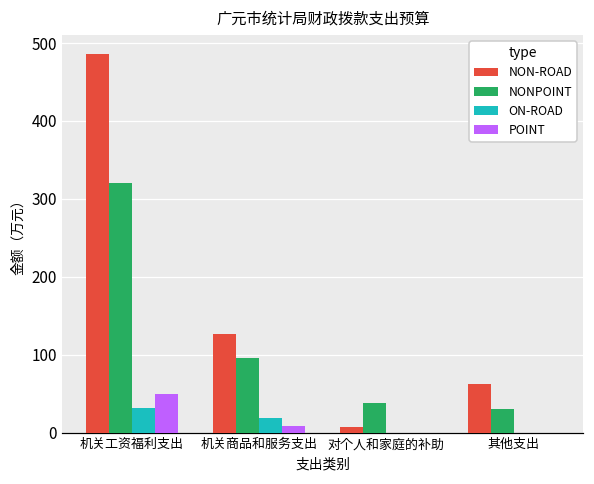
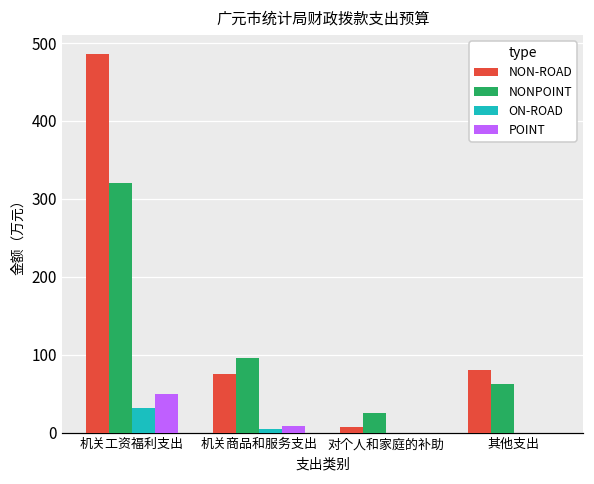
  {
    "NON-ROAD": {
      "机关工资福利支出": 490,
-     "机关商品和服务支出": 130,
+     "机关商品和服务支出": 80,
      "对个人和家庭的补助": 10,
-     "其他支出": 60
+     "其他支出": 80
    },
    "NONPOINT": {
      "机关工资福利支出": 320,
      "机关商品和服务支出": 100,
-     "对个人和家庭的补助": 40,
-     "其他支出": 30
+     "对个人和家庭的补助": 30,
+     "其他支出": 60
    },
    "ON-ROAD": {
      "机关工资福利支出": 30,
-     "机关商品和服务支出": 20,
+     "机关商品和服务支出": 10,
      "对个人和家庭的补助": 0,
      "其他支出": 0
    },
    "POINT": {
      "机关工资福利支出": 50,
      "机关商品和服务支出": 10,
      "对个人和家庭的补助": 0,
      "其他支出": 0
    }
  }
